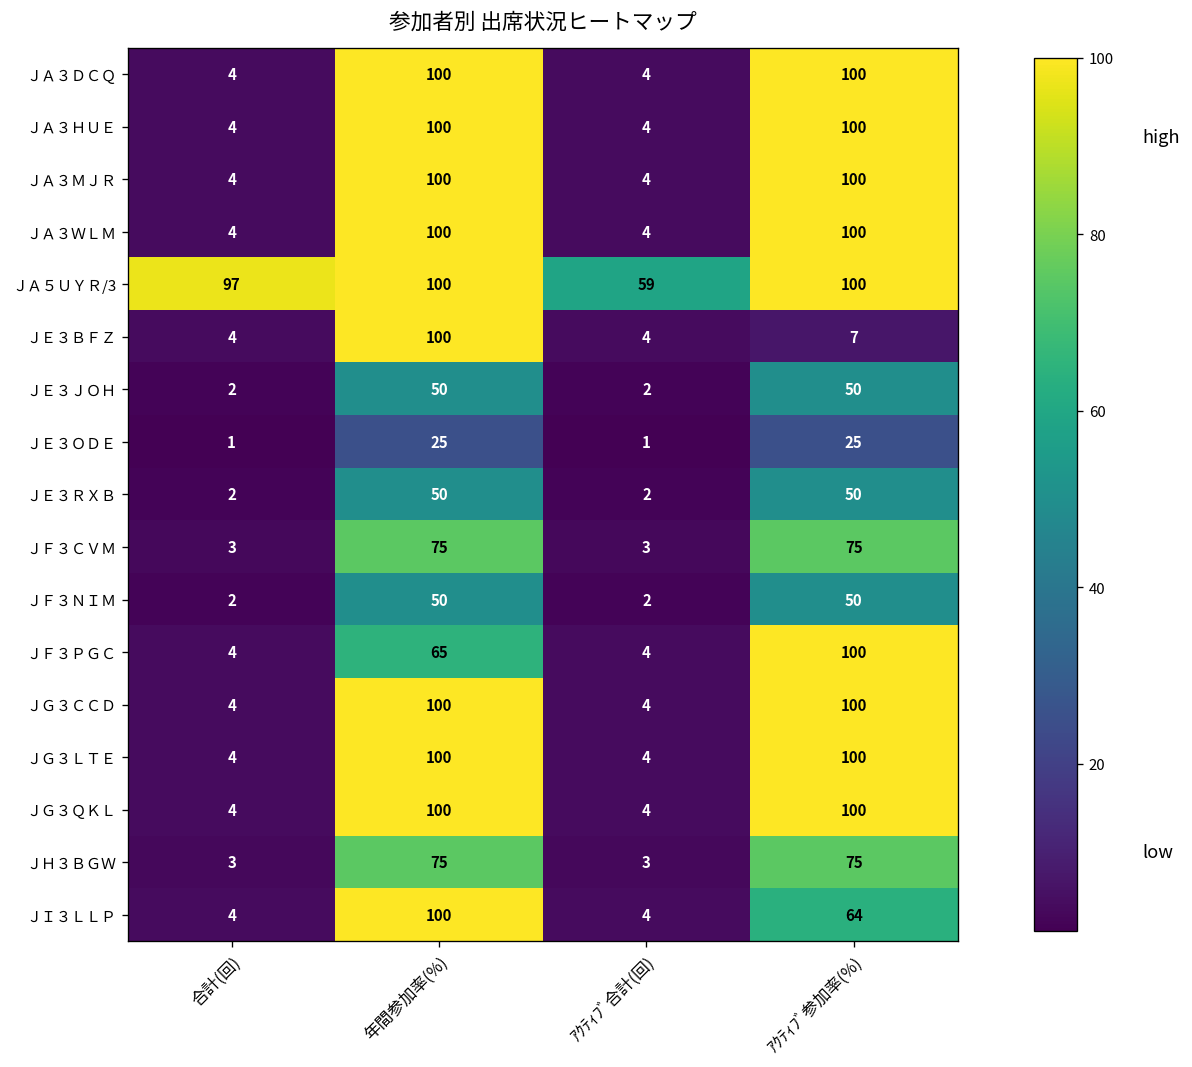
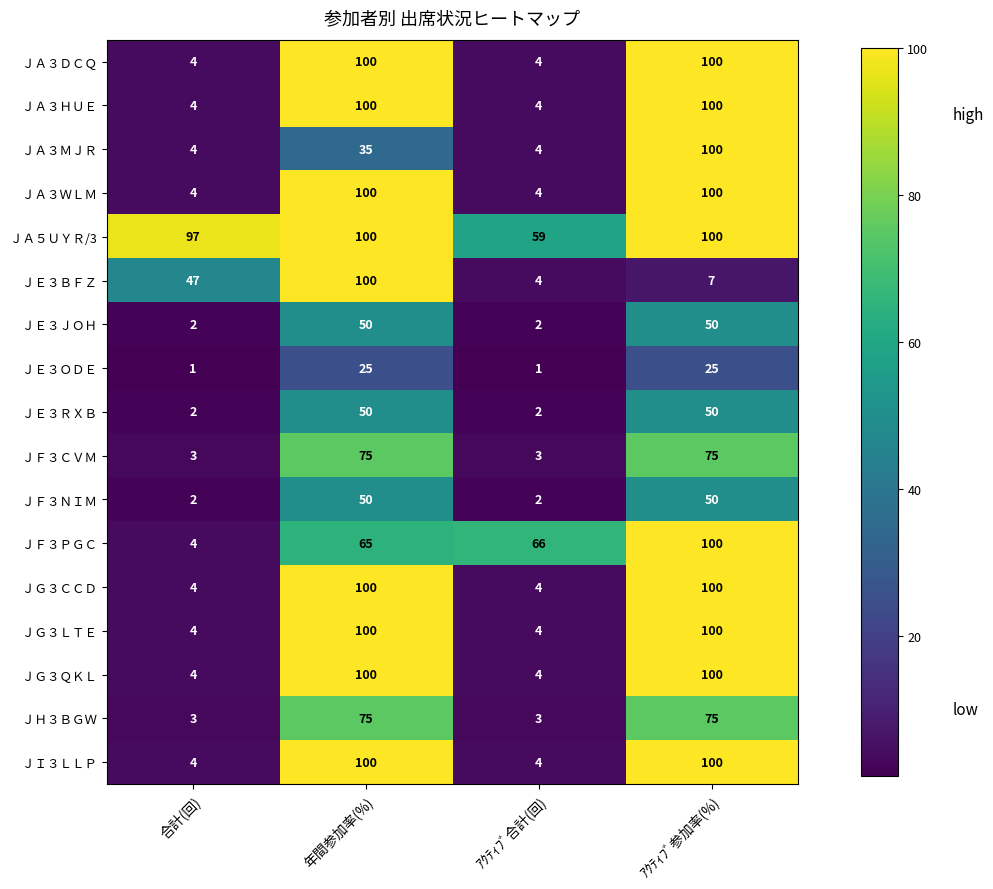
  {
    "ＪＡ３ＤＣＱ": {
      "合計(回)": 4,
      "年間参加率(%)": 100,
      "ｱｸﾃｨﾌﾞ合計(回)": 4,
      "ｱｸﾃｨﾌﾞ参加率(%)": 100
    },
    "ＪＡ３ＨＵＥ": {
      "合計(回)": 4,
      "年間参加率(%)": 100,
      "ｱｸﾃｨﾌﾞ合計(回)": 4,
      "ｱｸﾃｨﾌﾞ参加率(%)": 100
    },
    "ＪＡ３ＭＪＲ": {
      "合計(回)": 4,
-     "年間参加率(%)": 100,
+     "年間参加率(%)": 35,
      "ｱｸﾃｨﾌﾞ合計(回)": 4,
      "ｱｸﾃｨﾌﾞ参加率(%)": 100
    },
    "ＪＡ３ＷＬＭ": {
      "合計(回)": 4,
      "年間参加率(%)": 100,
      "ｱｸﾃｨﾌﾞ合計(回)": 4,
      "ｱｸﾃｨﾌﾞ参加率(%)": 100
    },
    "ＪＡ５ＵＹＲ/3": {
      "合計(回)": 97,
      "年間参加率(%)": 100,
      "ｱｸﾃｨﾌﾞ合計(回)": 59,
      "ｱｸﾃｨﾌﾞ参加率(%)": 100
    },
    "ＪＥ３ＢＦＺ": {
-     "合計(回)": 4,
+     "合計(回)": 47,
      "年間参加率(%)": 100,
      "ｱｸﾃｨﾌﾞ合計(回)": 4,
      "ｱｸﾃｨﾌﾞ参加率(%)": 7
    },
    "ＪＥ３ＪＯＨ": {
      "合計(回)": 2,
      "年間参加率(%)": 50,
      "ｱｸﾃｨﾌﾞ合計(回)": 2,
      "ｱｸﾃｨﾌﾞ参加率(%)": 50
    },
    "ＪＥ３ＯＤＥ": {
      "合計(回)": 1,
      "年間参加率(%)": 25,
      "ｱｸﾃｨﾌﾞ合計(回)": 1,
      "ｱｸﾃｨﾌﾞ参加率(%)": 25
    },
    "ＪＥ３ＲＸＢ": {
      "合計(回)": 2,
      "年間参加率(%)": 50,
      "ｱｸﾃｨﾌﾞ合計(回)": 2,
      "ｱｸﾃｨﾌﾞ参加率(%)": 50
    },
    "ＪＦ３ＣＶＭ": {
      "合計(回)": 3,
      "年間参加率(%)": 75,
      "ｱｸﾃｨﾌﾞ合計(回)": 3,
      "ｱｸﾃｨﾌﾞ参加率(%)": 75
    },
    "ＪＦ３ＮＩＭ": {
      "合計(回)": 2,
      "年間参加率(%)": 50,
      "ｱｸﾃｨﾌﾞ合計(回)": 2,
      "ｱｸﾃｨﾌﾞ参加率(%)": 50
    },
    "ＪＦ３ＰＧＣ": {
      "合計(回)": 4,
      "年間参加率(%)": 65,
-     "ｱｸﾃｨﾌﾞ合計(回)": 4,
+     "ｱｸﾃｨﾌﾞ合計(回)": 66,
      "ｱｸﾃｨﾌﾞ参加率(%)": 100
    },
    "ＪＧ３ＣＣＤ": {
      "合計(回)": 4,
      "年間参加率(%)": 100,
      "ｱｸﾃｨﾌﾞ合計(回)": 4,
      "ｱｸﾃｨﾌﾞ参加率(%)": 100
    },
    "ＪＧ３ＬＴＥ": {
      "合計(回)": 4,
      "年間参加率(%)": 100,
      "ｱｸﾃｨﾌﾞ合計(回)": 4,
      "ｱｸﾃｨﾌﾞ参加率(%)": 100
    },
    "ＪＧ３ＱＫＬ": {
      "合計(回)": 4,
      "年間参加率(%)": 100,
      "ｱｸﾃｨﾌﾞ合計(回)": 4,
      "ｱｸﾃｨﾌﾞ参加率(%)": 100
    },
    "ＪＨ３ＢＧＷ": {
      "合計(回)": 3,
      "年間参加率(%)": 75,
      "ｱｸﾃｨﾌﾞ合計(回)": 3,
      "ｱｸﾃｨﾌﾞ参加率(%)": 75
    },
    "ＪＩ３ＬＬＰ": {
      "合計(回)": 4,
      "年間参加率(%)": 100,
      "ｱｸﾃｨﾌﾞ合計(回)": 4,
-     "ｱｸﾃｨﾌﾞ参加率(%)": 64
+     "ｱｸﾃｨﾌﾞ参加率(%)": 100
    }
  }
